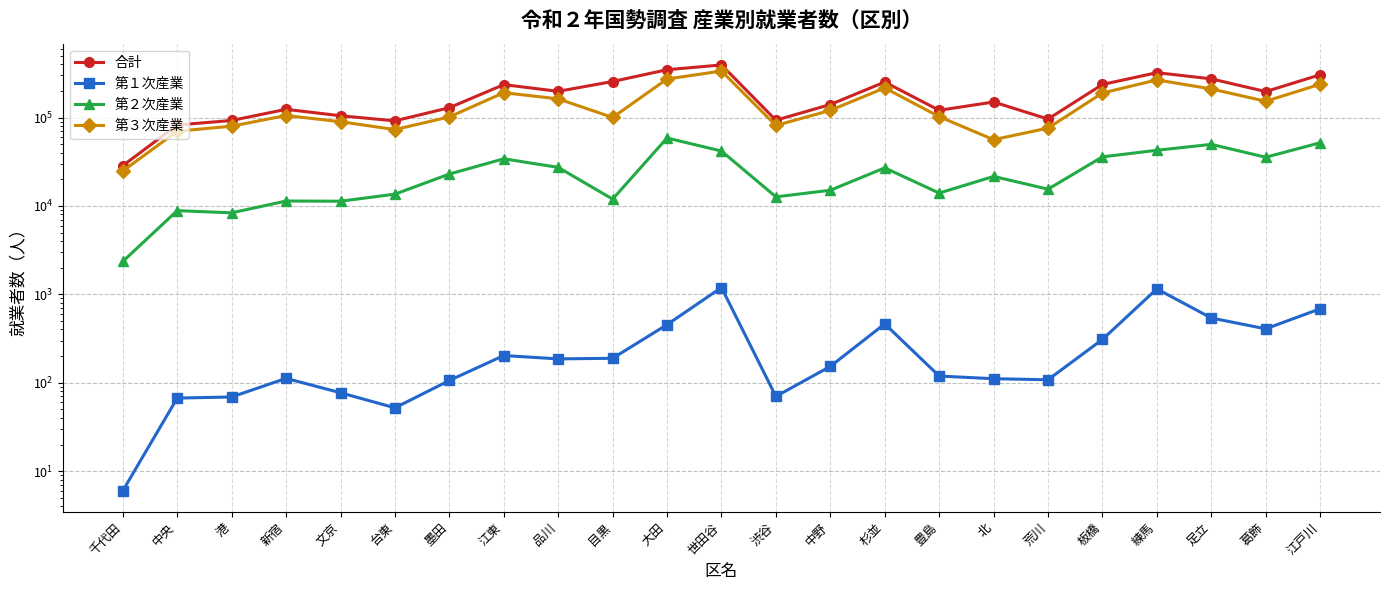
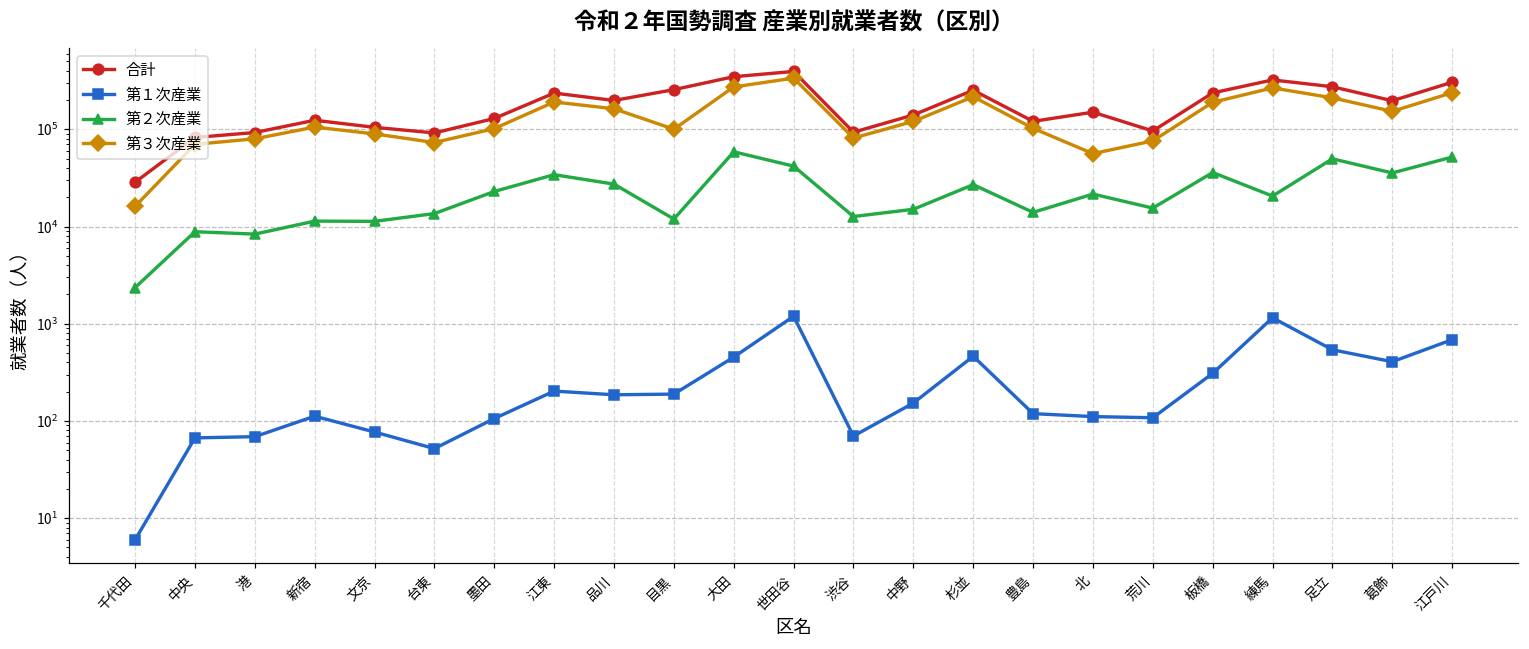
  {
    "合計": {
      "千代田": 29000,
      "港": 90000,
      "新宿": 120000,
      "文京": 100000,
      "台東": 90000,
      "墨田": 130000,
      "江東": 240000,
      "品川": 200000,
      "目黒": 260000,
      "大田": 350000,
      "世田谷": 400000,
      "渋谷": 90000,
      "中野": 140000,
      "杉並": 250000,
      "豊島": 120000,
      "北": 150000,
      "荒川": 100000,
      "板橋": 240000,
      "練馬": 320000,
      "足立": 270000,
      "葛飾": 200000,
      "江戸川": 300000
    },
    "第１次産業": {
      "千代田": 6,
      "中央": 70,
      "港": 70,
      "新宿": 110,
      "文京": 80,
      "台東": 50,
      "墨田": 110,
      "江東": 200,
      "品川": 190,
      "目黒": 190,
      "大田": 500,
      "世田谷": 1200,
      "渋谷": 70,
      "中野": 150,
      "杉並": 500,
      "豊島": 120,
      "北": 110,
      "荒川": 110,
      "板橋": 310,
      "練馬": 1200,
      "足立": 500,
      "葛飾": 400,
      "江戸川": 700
    },
    "第２次産業": {
      "千代田": 2400,
      "中央": 9000,
      "港": 8000,
      "新宿": 11000,
      "文京": 11000,
      "台東": 14000,
      "墨田": 23000,
      "江東": 34000,
      "品川": 27000,
      "目黒": 12000,
      "大田": 60000,
      "世田谷": 40000,
      "渋谷": 13000,
      "中野": 15000,
      "杉並": 27000,
      "豊島": 14000,
      "北": 22000,
      "荒川": 15000,
      "板橋": 36000,
-     "練馬": 40000,
+     "練馬": 21000,
      "足立": 50000,
      "葛飾": 36000,
      "江戸川": 50000
    },
    "第３次産業": {
-     "千代田": 25000,
+     "千代田": 16000,
      "港": 80000,
      "新宿": 110000,
      "文京": 90000,
      "台東": 70000,
      "墨田": 100000,
      "江東": 190000,
      "品川": 160000,
      "目黒": 100000,
      "大田": 270000,
      "世田谷": 340000,
      "渋谷": 80000,
      "中野": 120000,
      "杉並": 220000,
      "豊島": 100000,
      "北": 60000,
      "荒川": 80000,
      "板橋": 190000,
      "練馬": 270000,
      "足立": 210000,
      "葛飾": 150000,
      "江戸川": 240000
    }
  }
